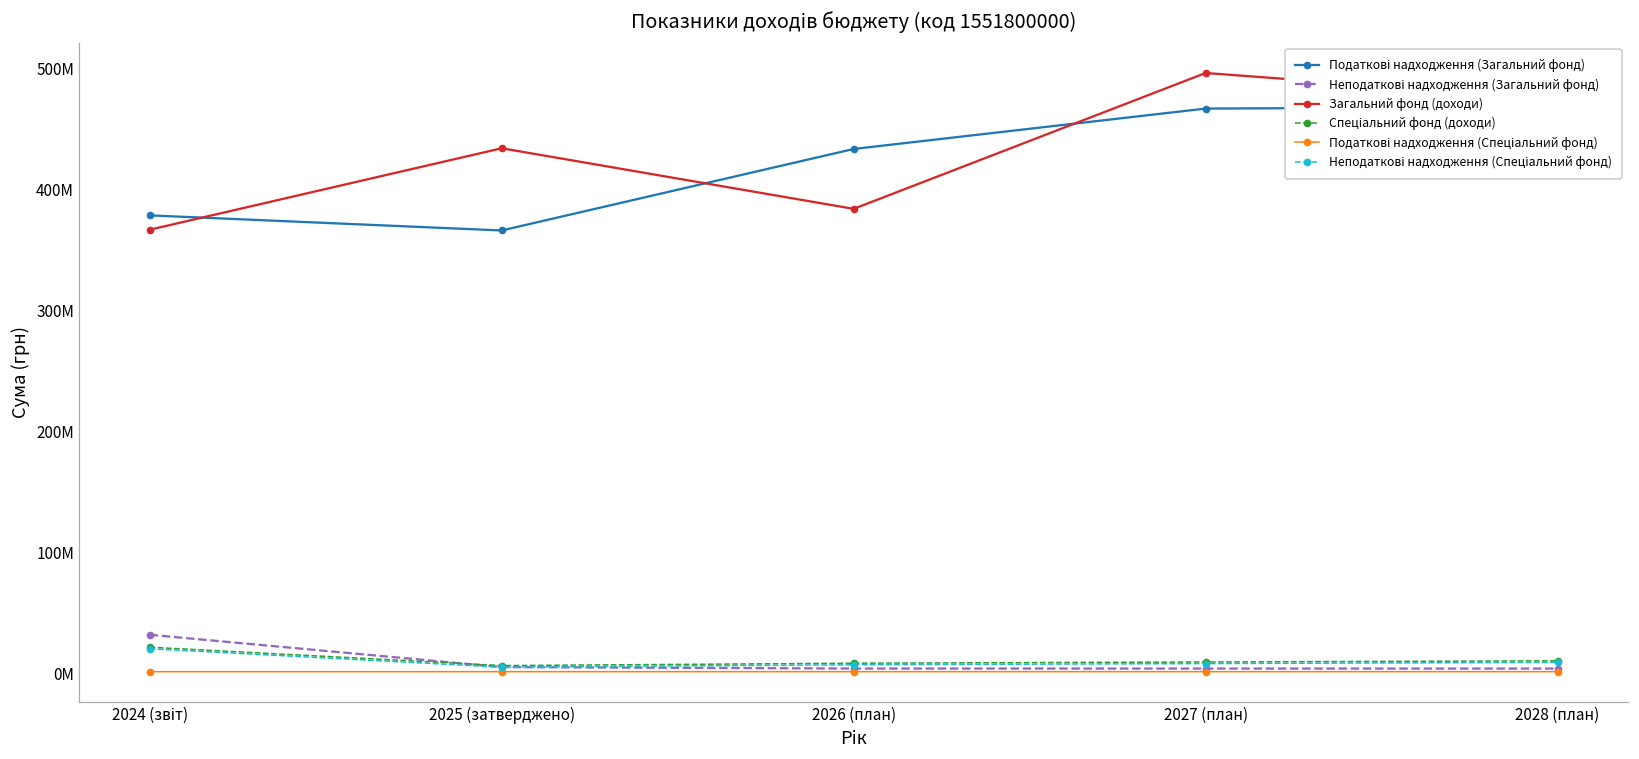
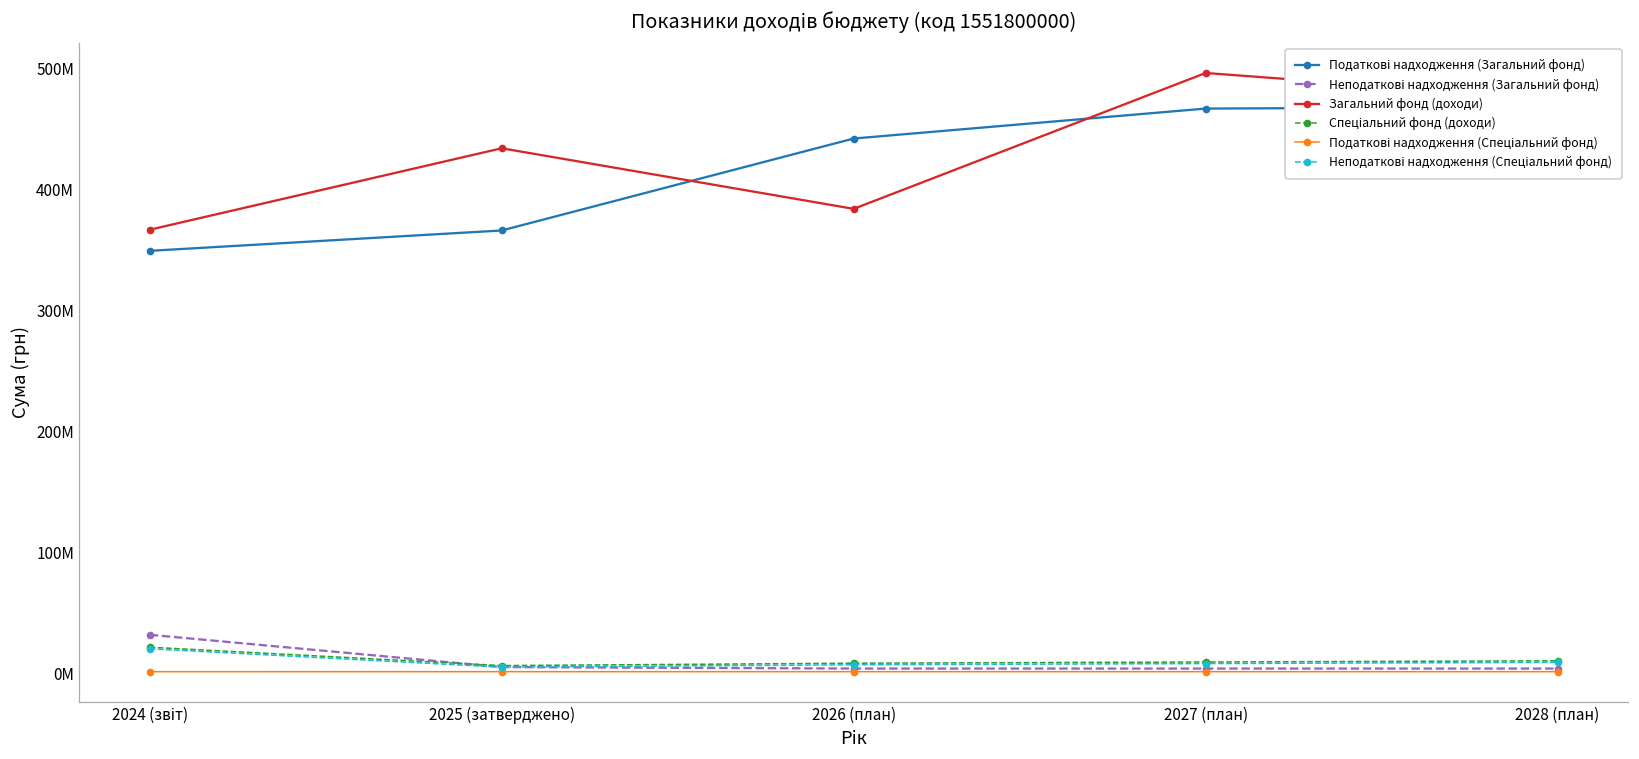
  {
    "Податкові надходження (Загальний фонд)": {
-     "2024 (звіт)": 379000000,
+     "2024 (звіт)": 349000000,
      "2025 (затверджено)": 366000000,
-     "2026 (план)": 434000000,
+     "2026 (план)": 442000000,
      "2027 (план)": 467000000
    },
    "Неподаткові надходження (Загальний фонд)": {
      "2024 (звіт)": 32000000,
      "2026 (план)": 4000000,
      "2027 (план)": 4000000,
      "2028 (план)": 4000000
    },
    "Загальний фонд (доходи)": {
      "2024 (звіт)": 367000000,
      "2025 (затверджено)": 434000000,
      "2026 (план)": 384000000,
      "2027 (план)": 496000000
    },
    "Податкові надходження (Спеціальний фонд)": {
      "2024 (звіт)": 1000000,
      "2025 (затверджено)": 1000000,
      "2026 (план)": 1000000,
      "2027 (план)": 1000000,
      "2028 (план)": 1000000
    }
  }
